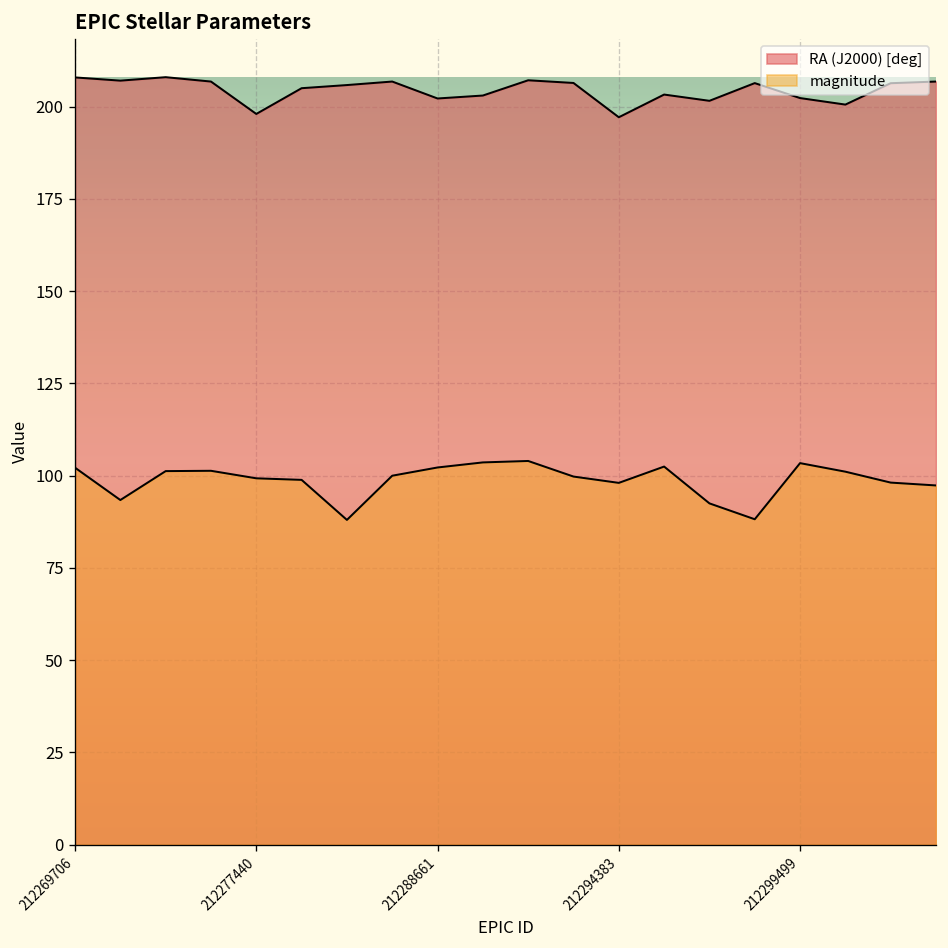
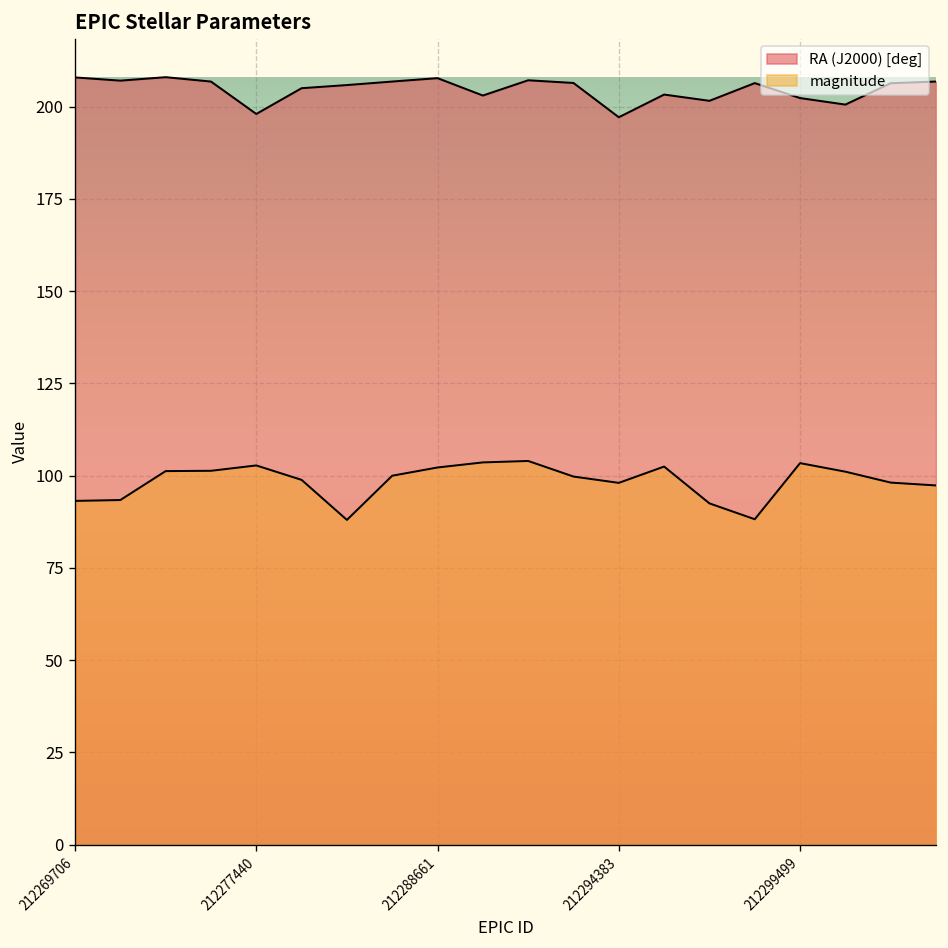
  {
    "RA (J2000) [deg]": {
      "212269706": 208,
      "212277440": 198,
-     "212288661": 202,
+     "212288661": 208,
      "212294383": 197,
      "212299499": 202
    },
    "magnitude": {
-     "212269706": 102,
-     "212277440": 99,
+     "212269706": 93,
+     "212277440": 103,
      "212288661": 102,
      "212294383": 98,
      "212299499": 103
    }
  }
